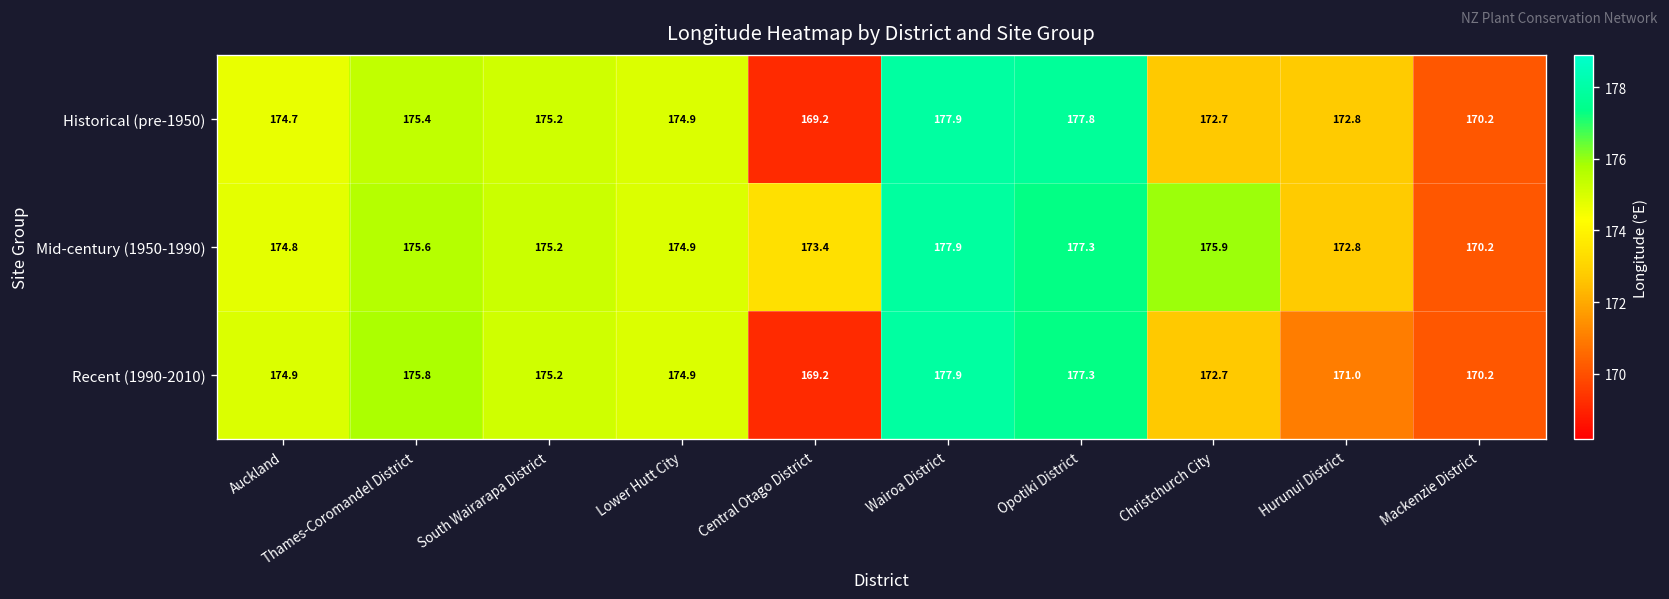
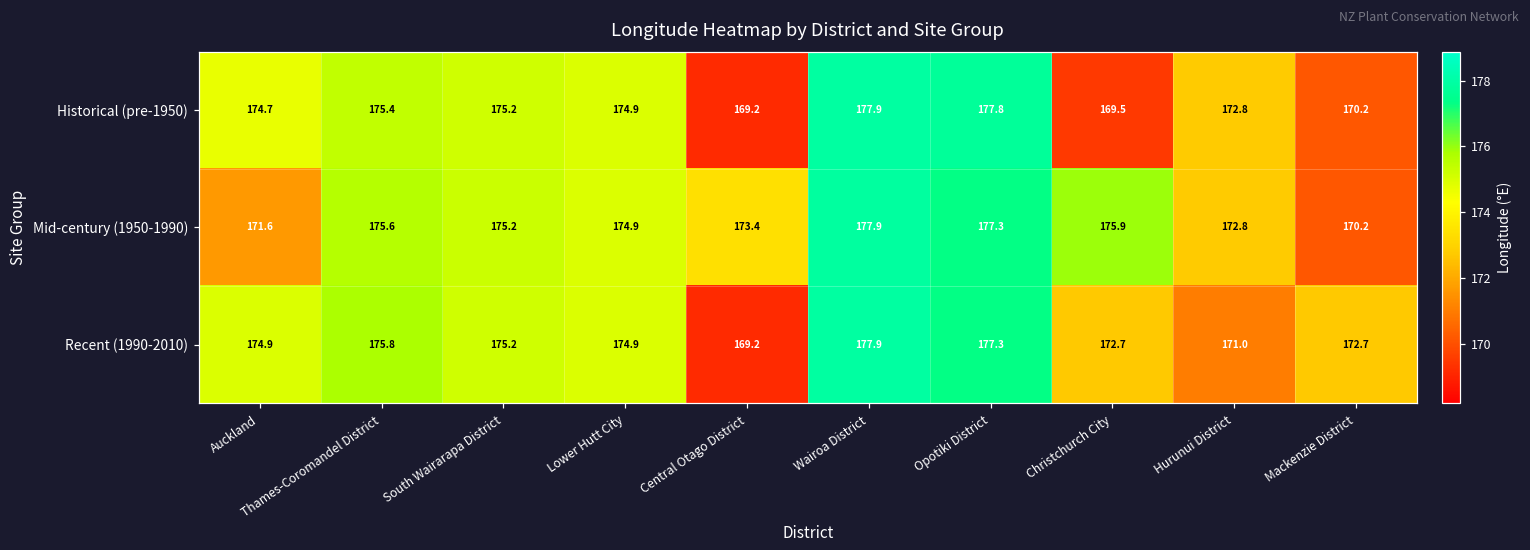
  {
    "Historical (pre-1950)": {
      "Auckland": 174.7,
      "Thames-Coromandel District": 175.4,
      "South Wairarapa District": 175.2,
      "Lower Hutt City": 174.9,
      "Central Otago District": 169.2,
      "Wairoa District": 177.9,
      "Opotiki District": 177.8,
-     "Christchurch City": 172.7,
+     "Christchurch City": 169.5,
      "Hurunui District": 172.8,
      "Mackenzie District": 170.2
    },
    "Mid-century (1950-1990)": {
-     "Auckland": 174.8,
+     "Auckland": 171.6,
      "Thames-Coromandel District": 175.6,
      "South Wairarapa District": 175.2,
      "Lower Hutt City": 174.9,
      "Central Otago District": 173.4,
      "Wairoa District": 177.9,
      "Opotiki District": 177.3,
      "Christchurch City": 175.9,
      "Hurunui District": 172.8,
      "Mackenzie District": 170.2
    },
    "Recent (1990-2010)": {
      "Auckland": 174.9,
      "Thames-Coromandel District": 175.8,
      "South Wairarapa District": 175.2,
      "Lower Hutt City": 174.9,
      "Central Otago District": 169.2,
      "Wairoa District": 177.9,
      "Opotiki District": 177.3,
      "Christchurch City": 172.7,
      "Hurunui District": 171.0,
-     "Mackenzie District": 170.2
+     "Mackenzie District": 172.7
    }
  }
